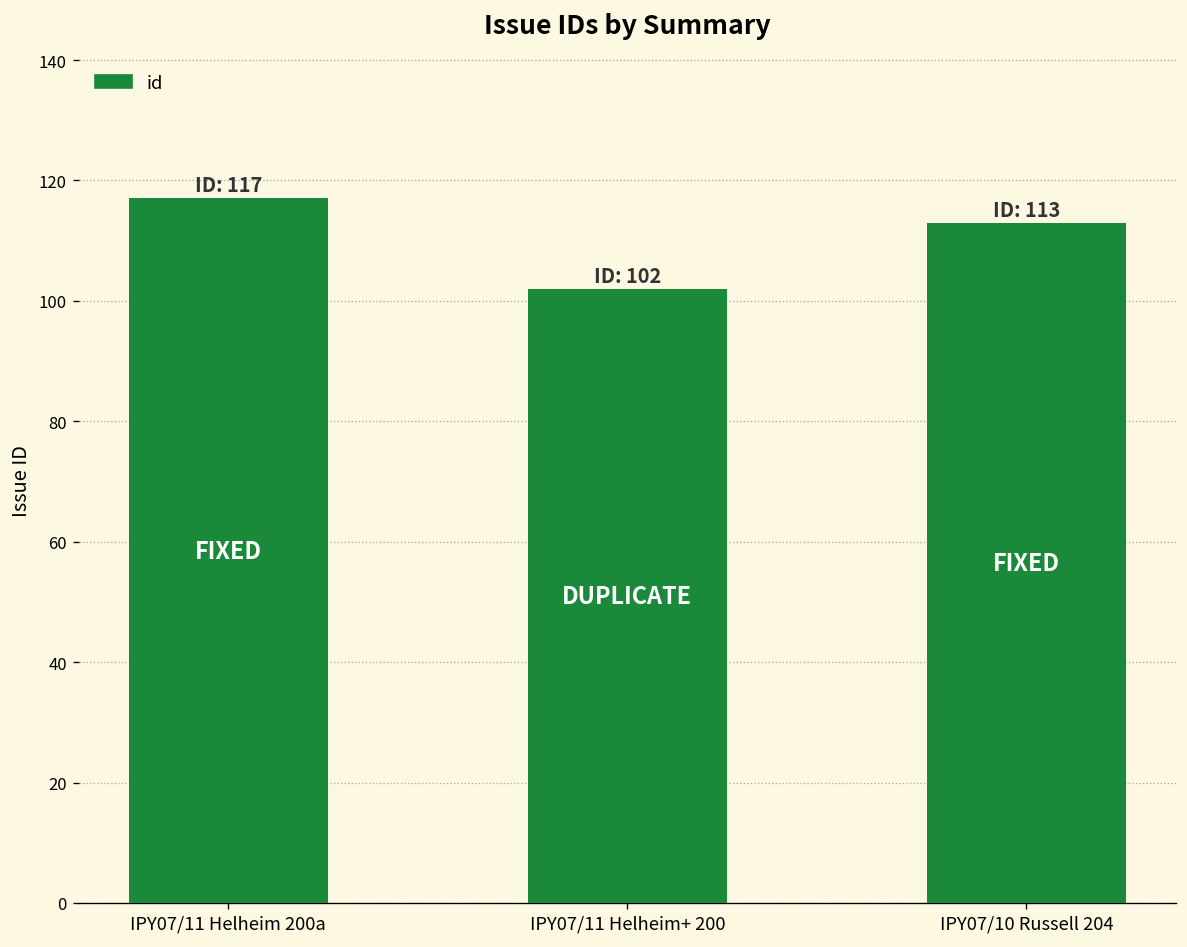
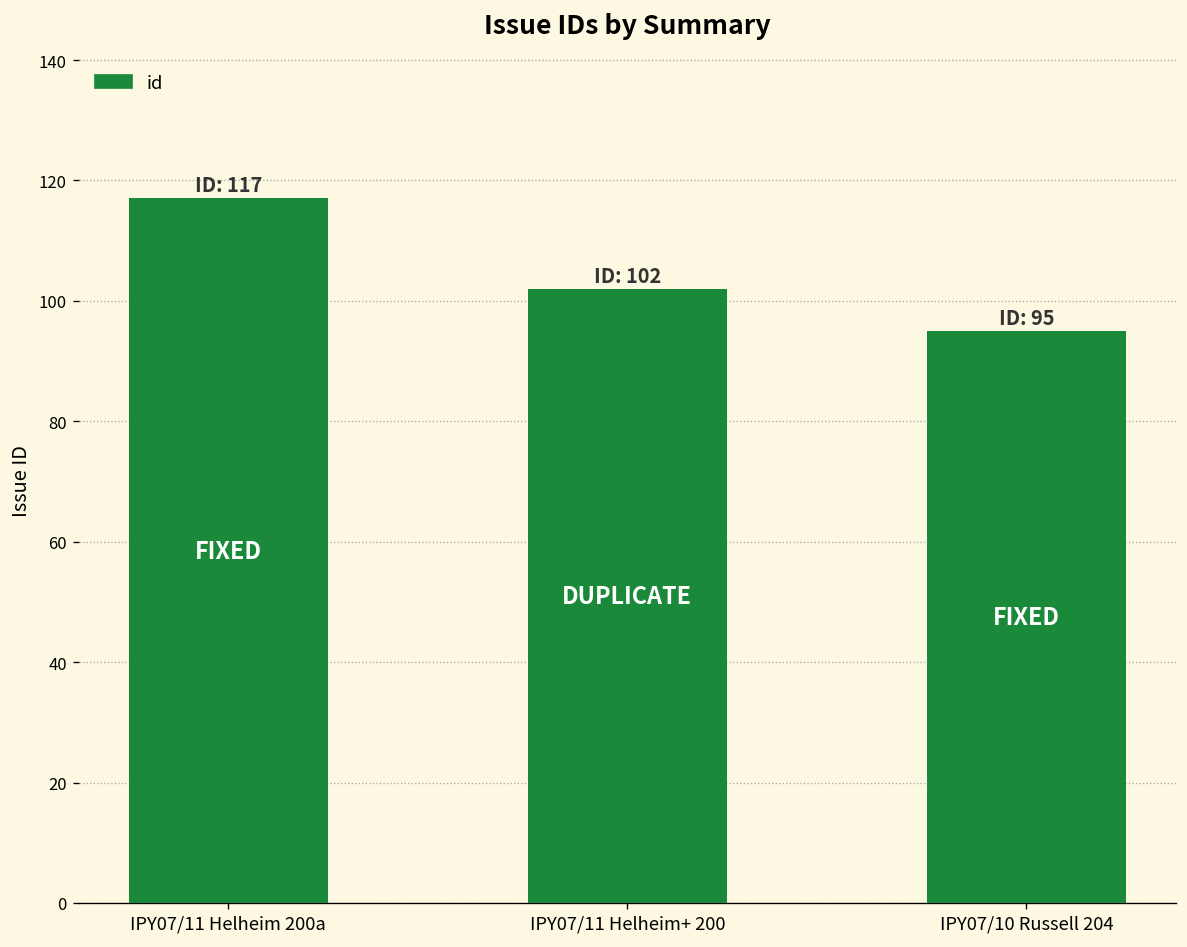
  {
    "IPY07/11 Helheim 200a": 117,
    "IPY07/11 Helheim+ 200": 102,
-   "IPY07/10 Russell 204": 113
+   "IPY07/10 Russell 204": 95
  }
